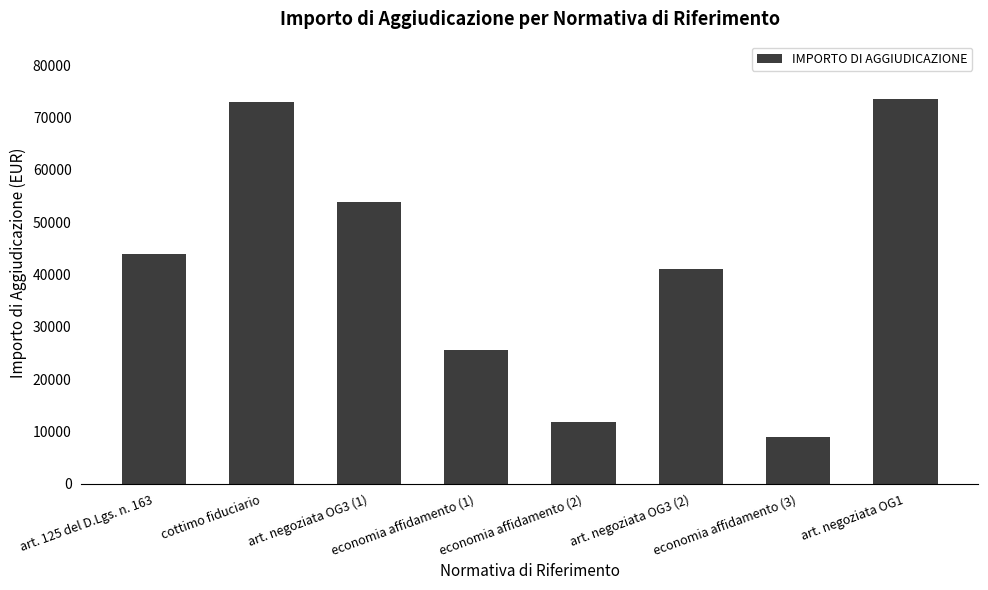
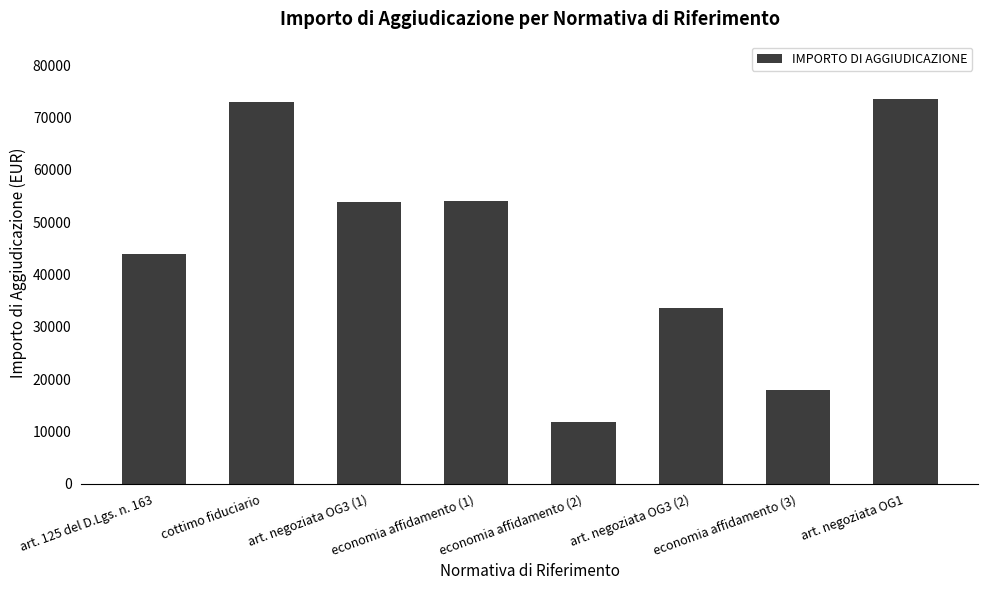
  {
    "art. 125 del D.Lgs. n. 163": 44000,
    "cottimo fiduciario": 73000,
    "art. negoziata OG3 (1)": 54000,
-   "economia affidamento (1)": 26000,
+   "economia affidamento (1)": 54000,
    "economia affidamento (2)": 12000,
-   "art. negoziata OG3 (2)": 41000,
-   "economia affidamento (3)": 9000,
+   "art. negoziata OG3 (2)": 34000,
+   "economia affidamento (3)": 18000,
    "art. negoziata OG1": 73000
  }
